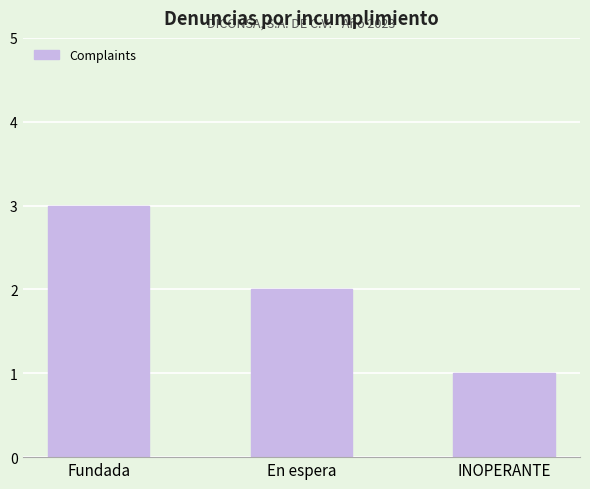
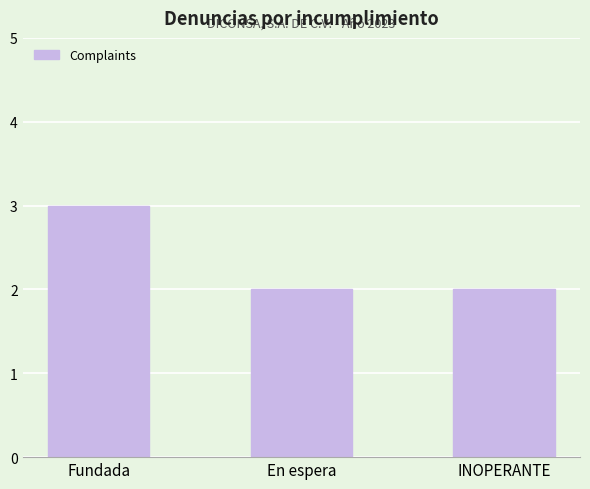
  {
    "Fundada": 3,
    "En espera": 2,
-   "INOPERANTE": 1
+   "INOPERANTE": 2
  }
